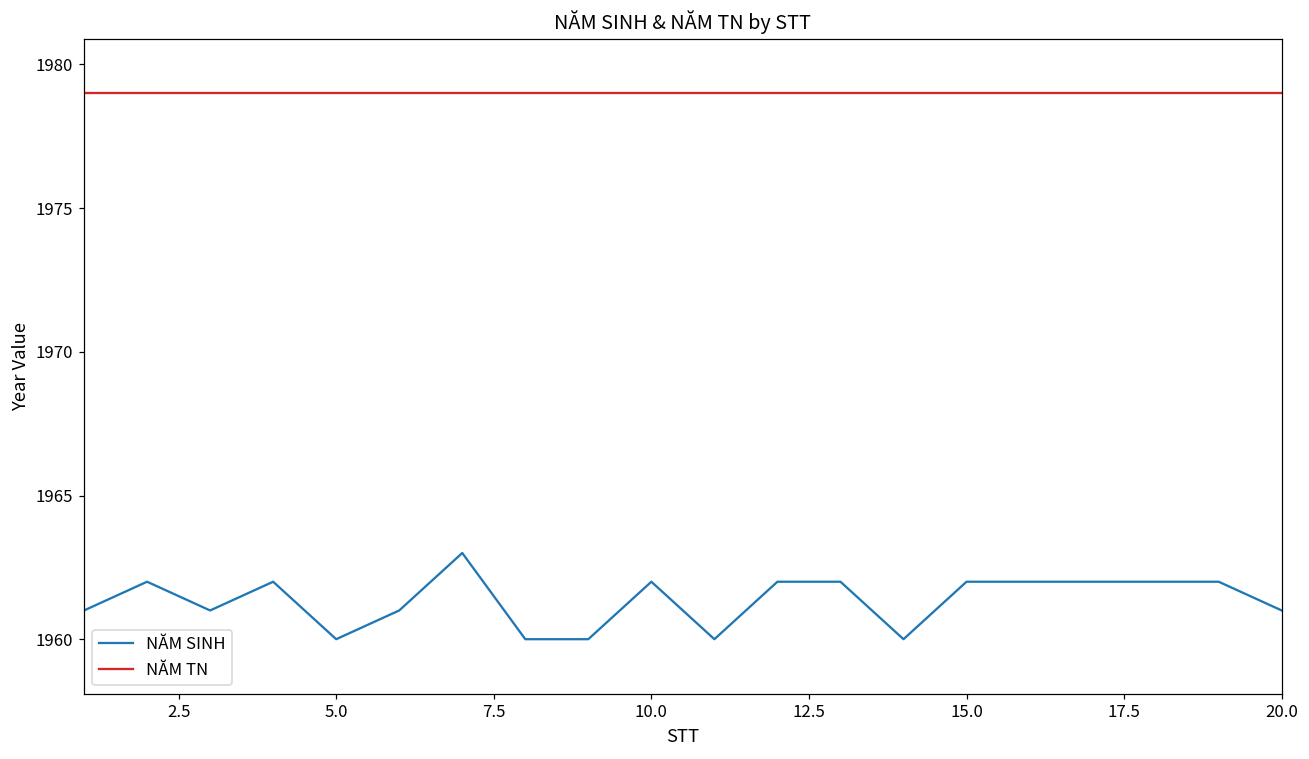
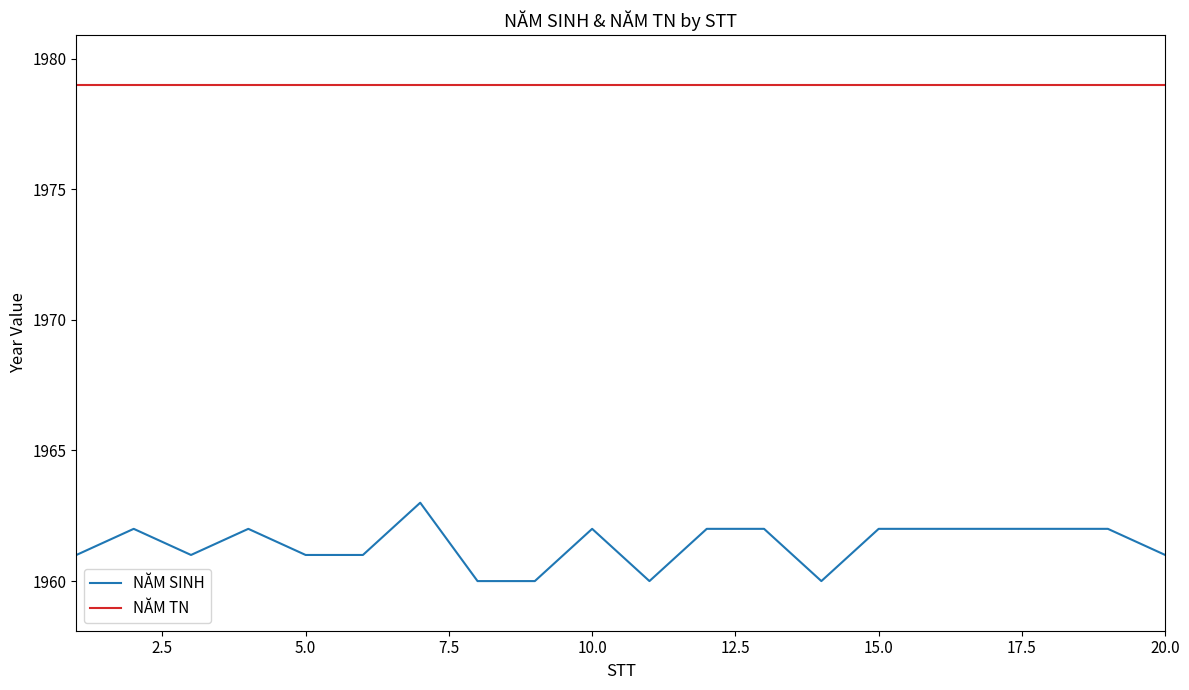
  {
    "NĂM SINH": {
-     "5.0": 1960,
+     "5.0": 1961,
      "10.0": 1962,
      "15.0": 1962,
      "20.0": 1961
    },
    "NĂM TN": {
      "5.0": 1979,
      "10.0": 1979,
      "15.0": 1979,
      "20.0": 1979
    }
  }
